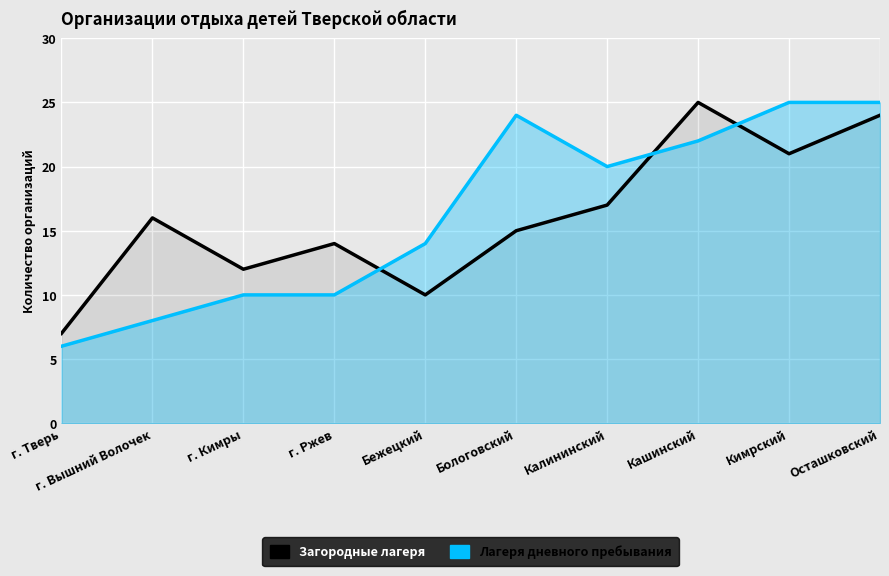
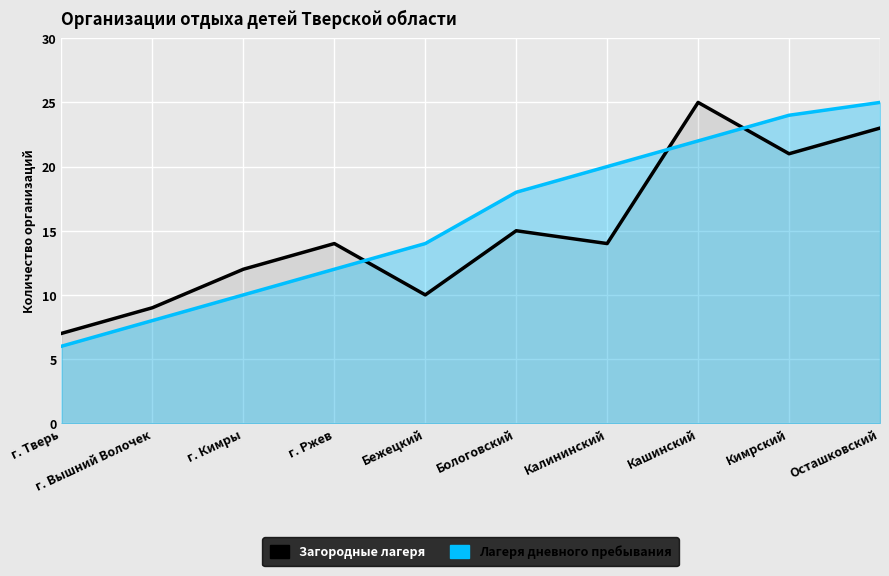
  {
    "Загородные лагеря": {
      "г. Тверь": 7,
-     "г. Вышний Волочек": 16,
+     "г. Вышний Волочек": 9,
      "г. Кимры": 12,
      "г. Ржев": 14,
      "Бежецкий": 10,
      "Бологовский": 15,
-     "Калининский": 17,
+     "Калининский": 14,
      "Кашинский": 25,
      "Кимрский": 21,
-     "Осташковский": 24
+     "Осташковский": 23
    },
    "Лагеря дневного пребывания": {
      "г. Тверь": 6,
      "г. Вышний Волочек": 8,
      "г. Кимры": 10,
-     "г. Ржев": 10,
+     "г. Ржев": 12,
      "Бежецкий": 14,
-     "Бологовский": 24,
+     "Бологовский": 18,
      "Калининский": 20,
      "Кашинский": 22,
-     "Кимрский": 25,
+     "Кимрский": 24,
      "Осташковский": 25
    }
  }
